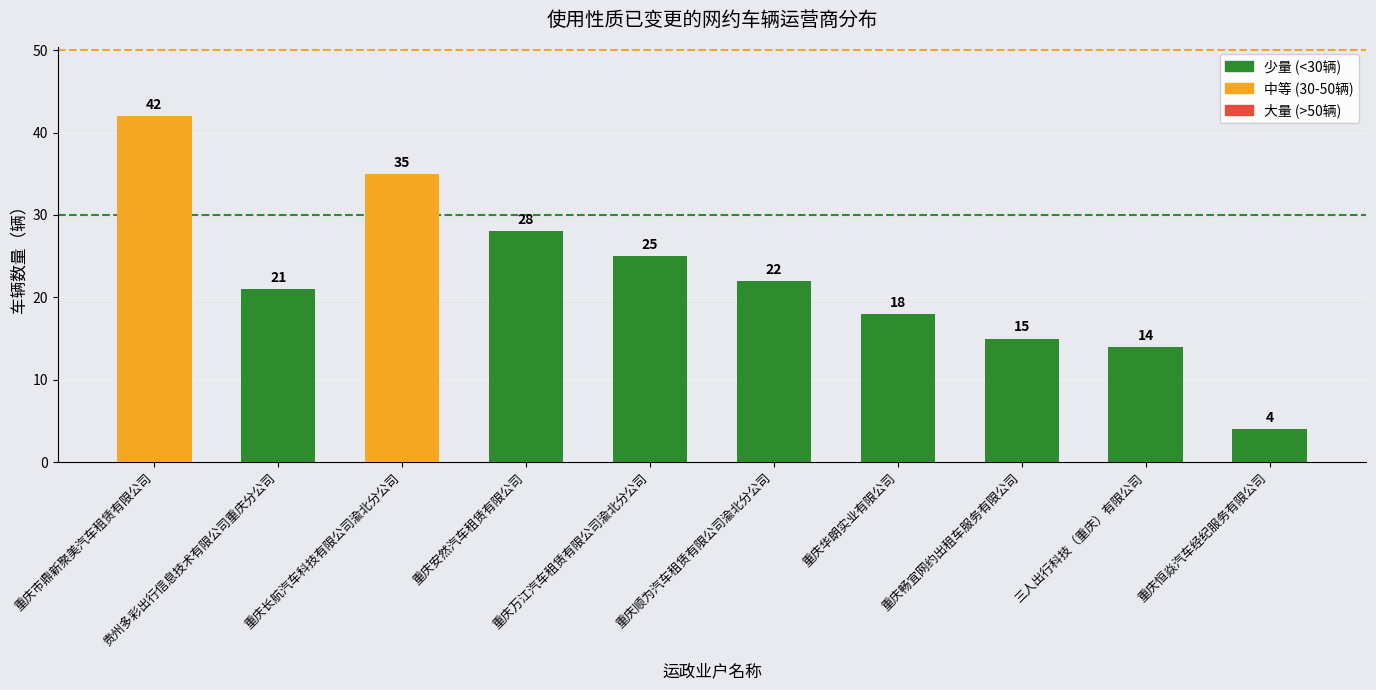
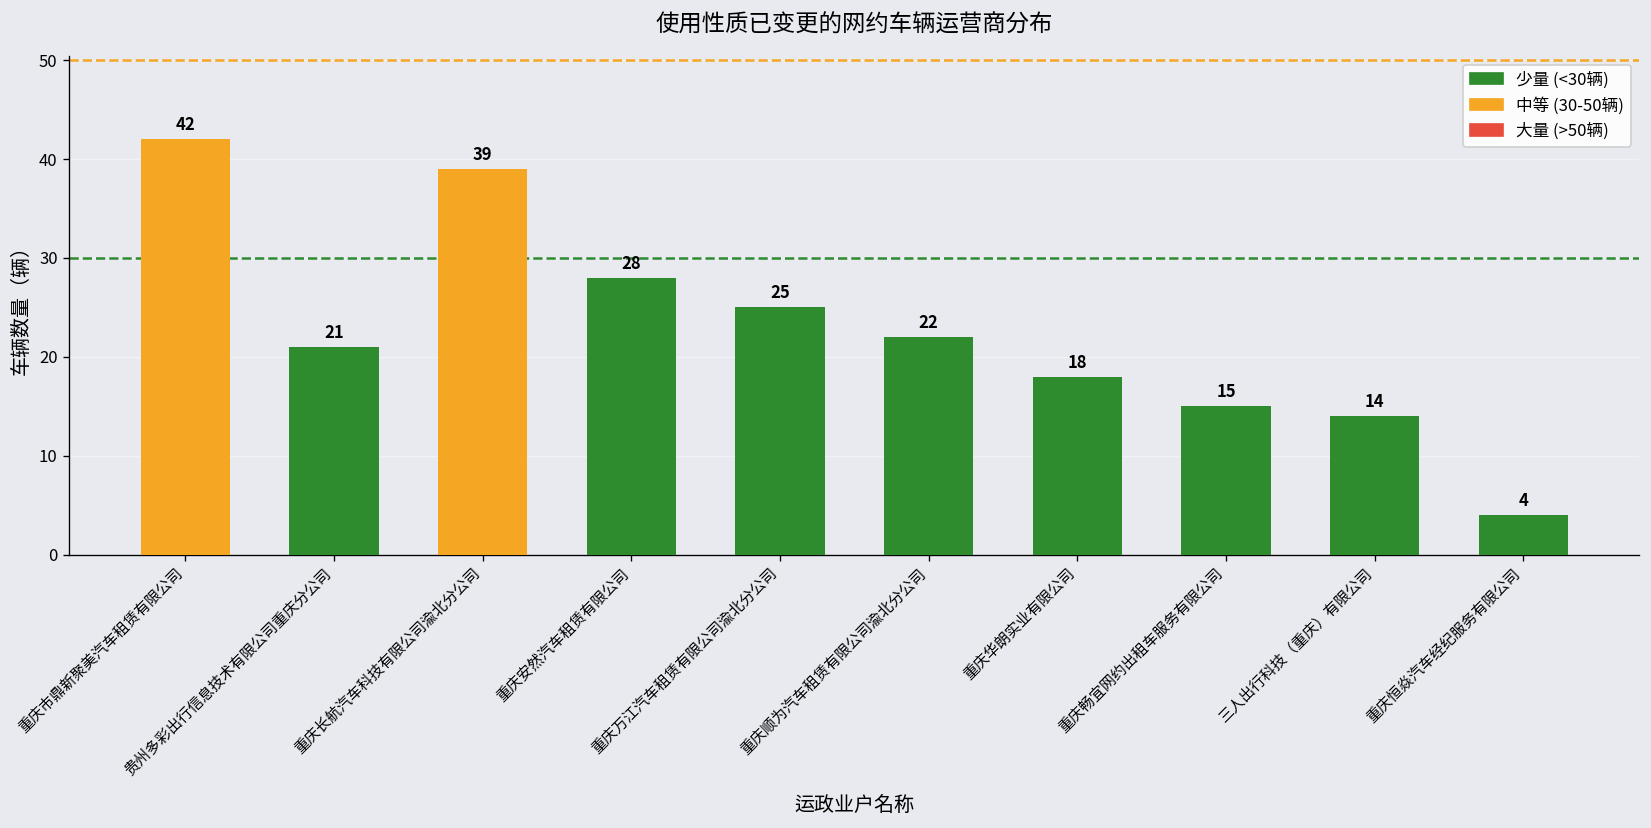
  {
    "重庆市鼎新聚美汽车租赁有限公司": 42,
    "贵州多彩出行信息技术有限公司重庆分公司": 21,
-   "重庆长航汽车科技有限公司渝北分公司": 35,
+   "重庆长航汽车科技有限公司渝北分公司": 39,
    "重庆安然汽车租赁有限公司": 28,
    "重庆万江汽车租赁有限公司渝北分公司": 25,
    "重庆顺为汽车租赁有限公司渝北分公司": 22,
    "重庆华朗实业有限公司": 18,
    "重庆畅宜网约出租车服务有限公司": 15,
    "三人出行科技（重庆）有限公司": 14,
    "重庆恒焱汽车经纪服务有限公司": 4
  }
